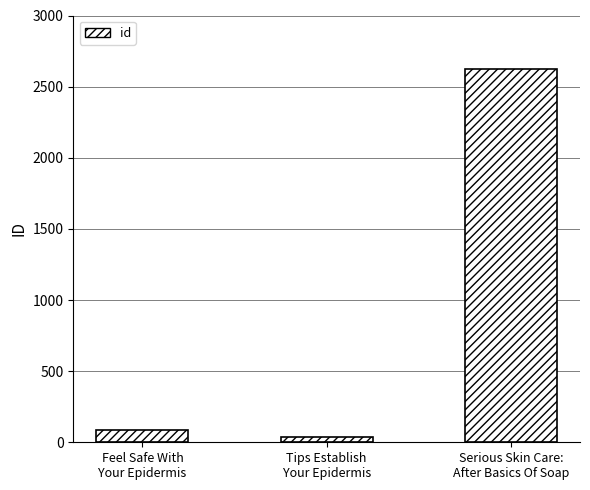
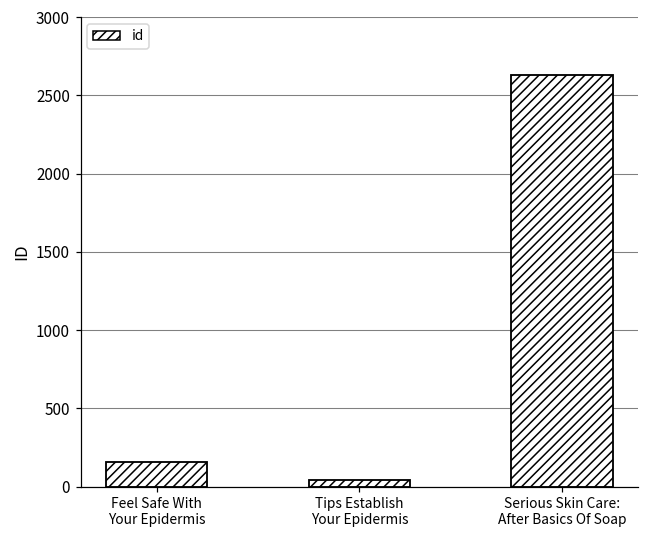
  {
-   "Feel Safe With Your Epidermis": 80,
+   "Feel Safe With Your Epidermis": 150,
    "Tips Establish Your Epidermis": 40,
    "Serious Skin Care: After Basics Of Soap": 2630
  }
